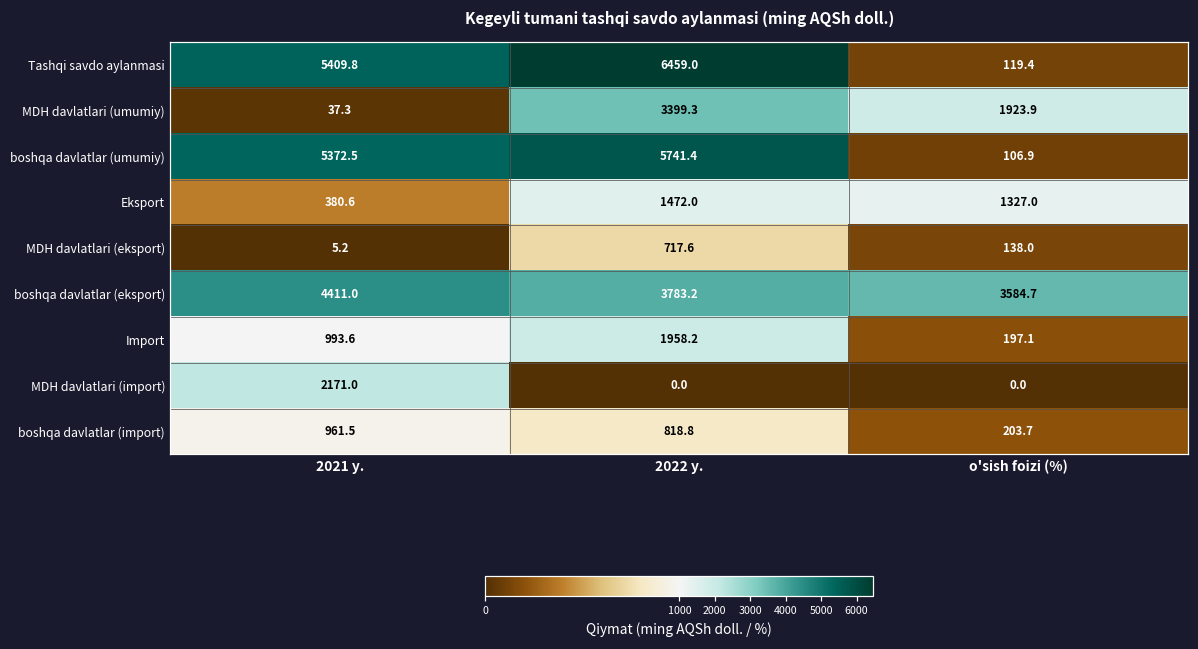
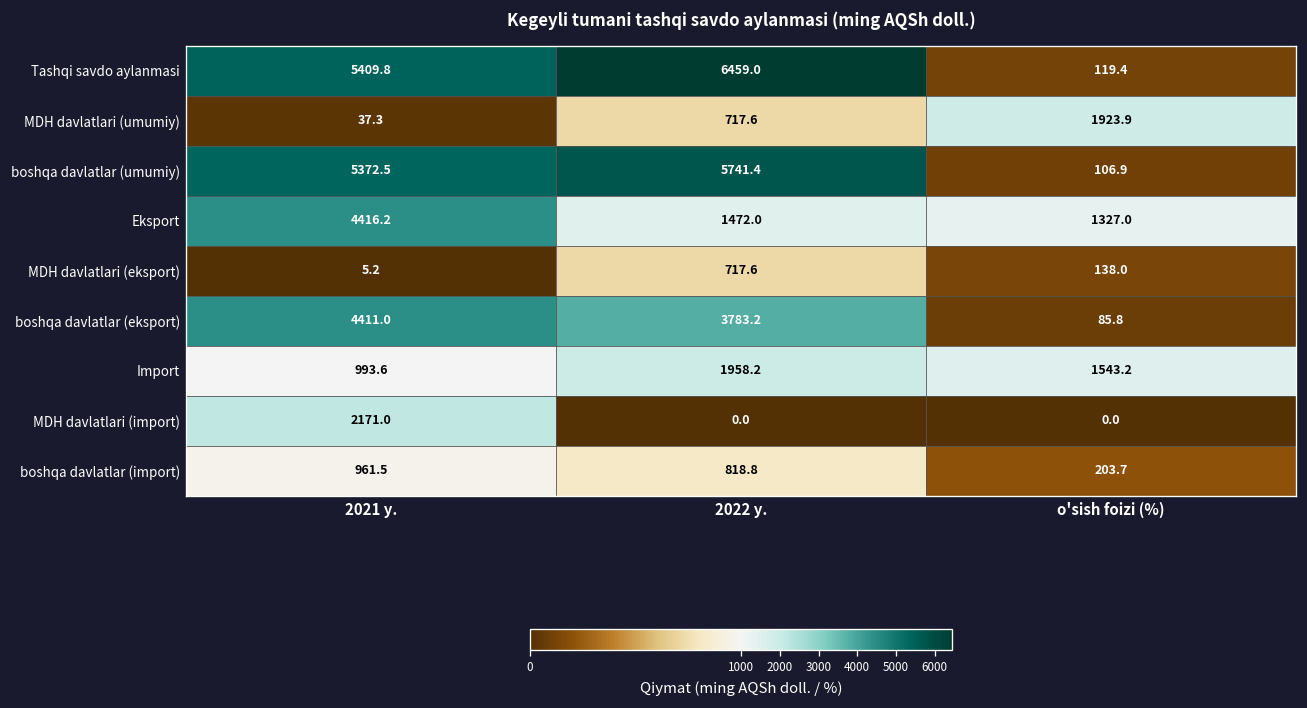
  {
    "Tashqi savdo aylanmasi": {
      "2021 y.": 5409.8,
      "2022 y.": 6459.0,
      "o'sish foizi (%)": 119.4
    },
    "MDH davlatlari (umumiy)": {
      "2021 y.": 37.3,
-     "2022 y.": 3399.3,
+     "2022 y.": 717.6,
      "o'sish foizi (%)": 1923.9
    },
    "boshqa davlatlar (umumiy)": {
      "2021 y.": 5372.5,
      "2022 y.": 5741.4,
      "o'sish foizi (%)": 106.9
    },
    "Eksport": {
-     "2021 y.": 380.6,
+     "2021 y.": 4416.2,
      "2022 y.": 1472.0,
      "o'sish foizi (%)": 1327.0
    },
    "MDH davlatlari (eksport)": {
      "2021 y.": 5.2,
      "2022 y.": 717.6,
      "o'sish foizi (%)": 138.0
    },
    "boshqa davlatlar (eksport)": {
      "2021 y.": 4411.0,
      "2022 y.": 3783.2,
-     "o'sish foizi (%)": 3584.7
+     "o'sish foizi (%)": 85.8
    },
    "Import": {
      "2021 y.": 993.6,
      "2022 y.": 1958.2,
-     "o'sish foizi (%)": 197.1
+     "o'sish foizi (%)": 1543.2
    },
    "MDH davlatlari (import)": {
      "2021 y.": 2171.0,
      "2022 y.": 0.0,
      "o'sish foizi (%)": 0.0
    },
    "boshqa davlatlar (import)": {
      "2021 y.": 961.5,
      "2022 y.": 818.8,
      "o'sish foizi (%)": 203.7
    }
  }
